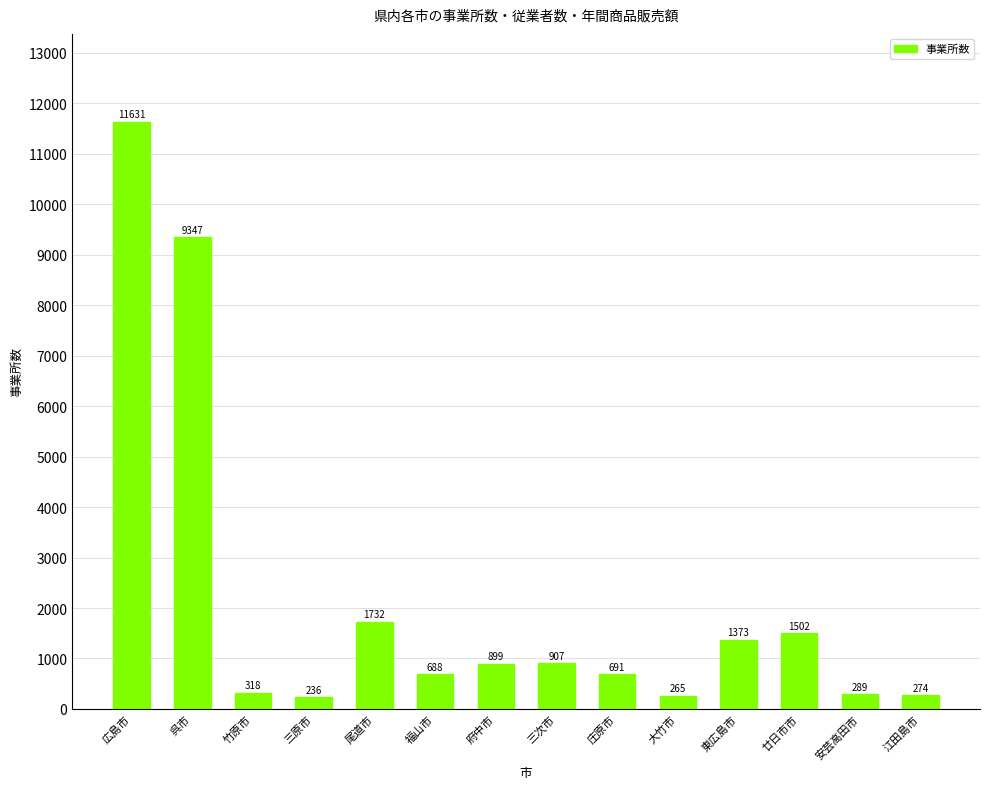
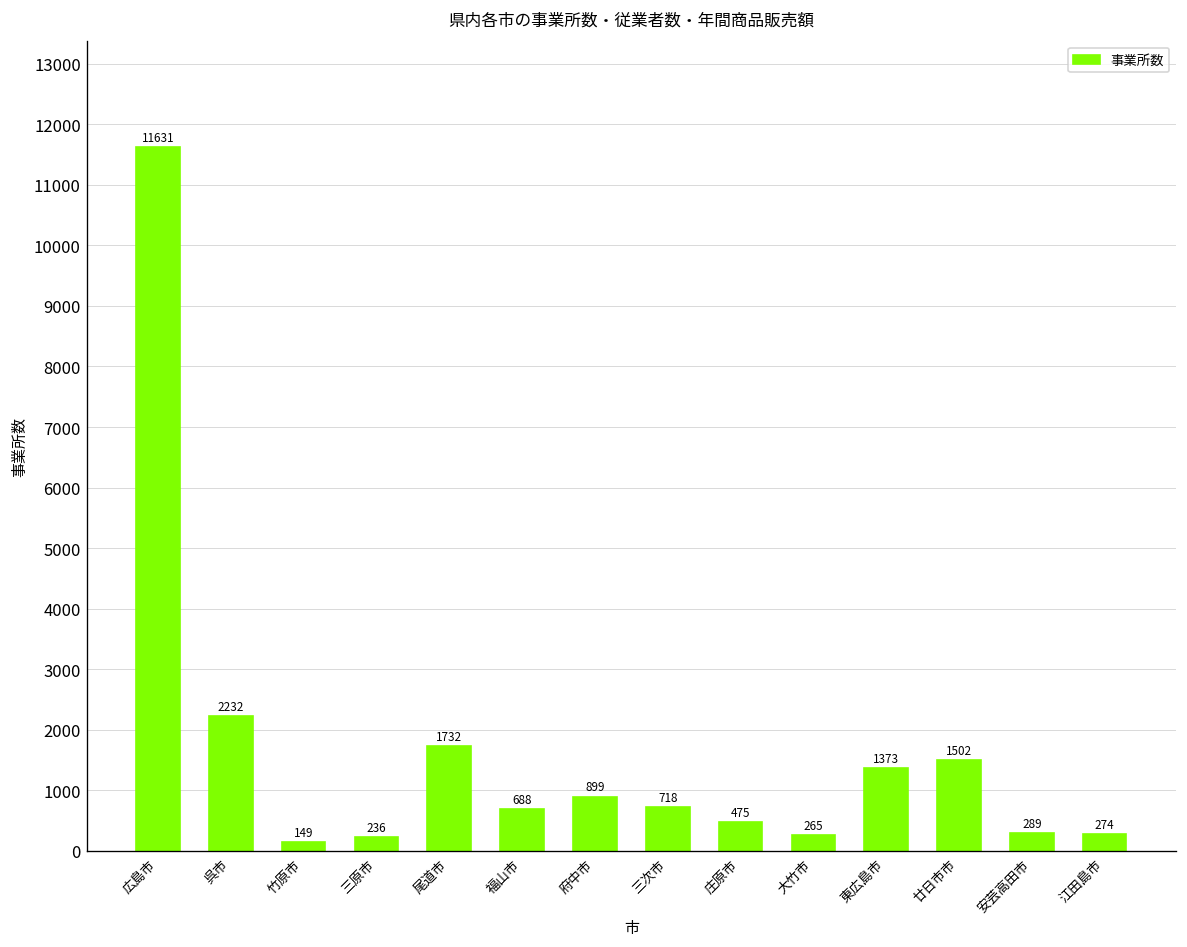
  {
    "広島市": 11631,
-   "呉市": 9347,
-   "竹原市": 318,
+   "呉市": 2232,
+   "竹原市": 149,
    "三原市": 236,
    "尾道市": 1732,
    "福山市": 688,
    "府中市": 899,
-   "三次市": 907,
-   "庄原市": 691,
+   "三次市": 718,
+   "庄原市": 475,
    "大竹市": 265,
    "東広島市": 1373,
    "廿日市市": 1502,
    "安芸高田市": 289,
    "江田島市": 274
  }
